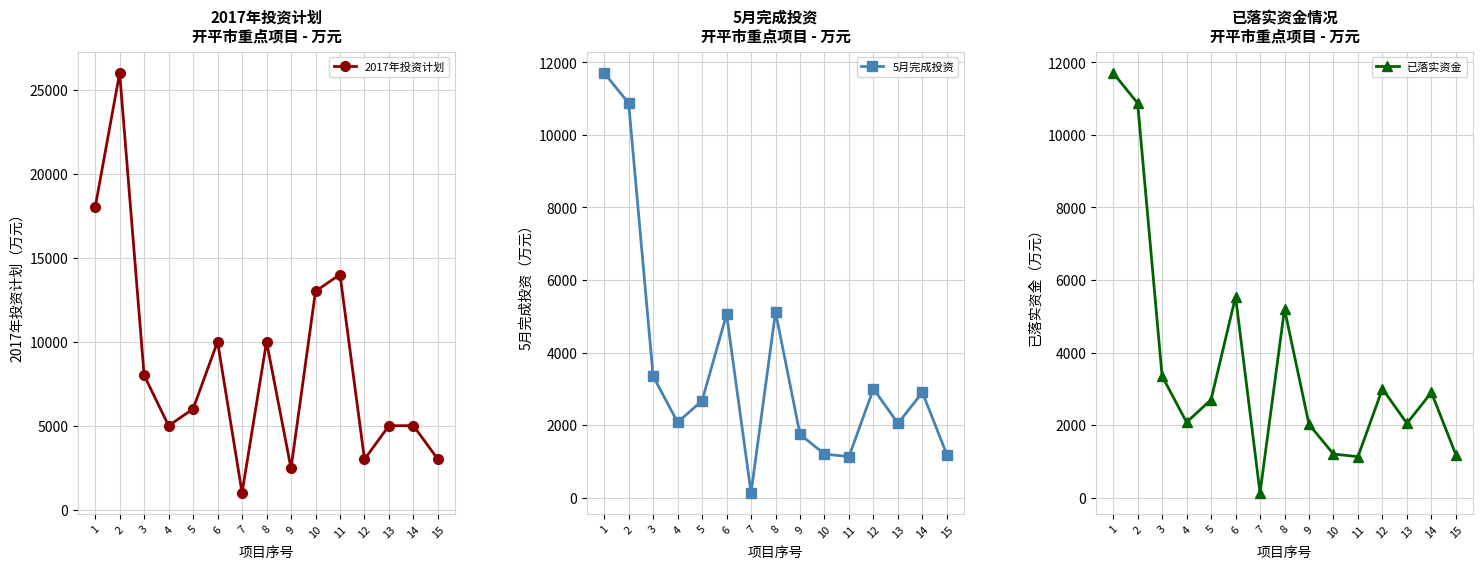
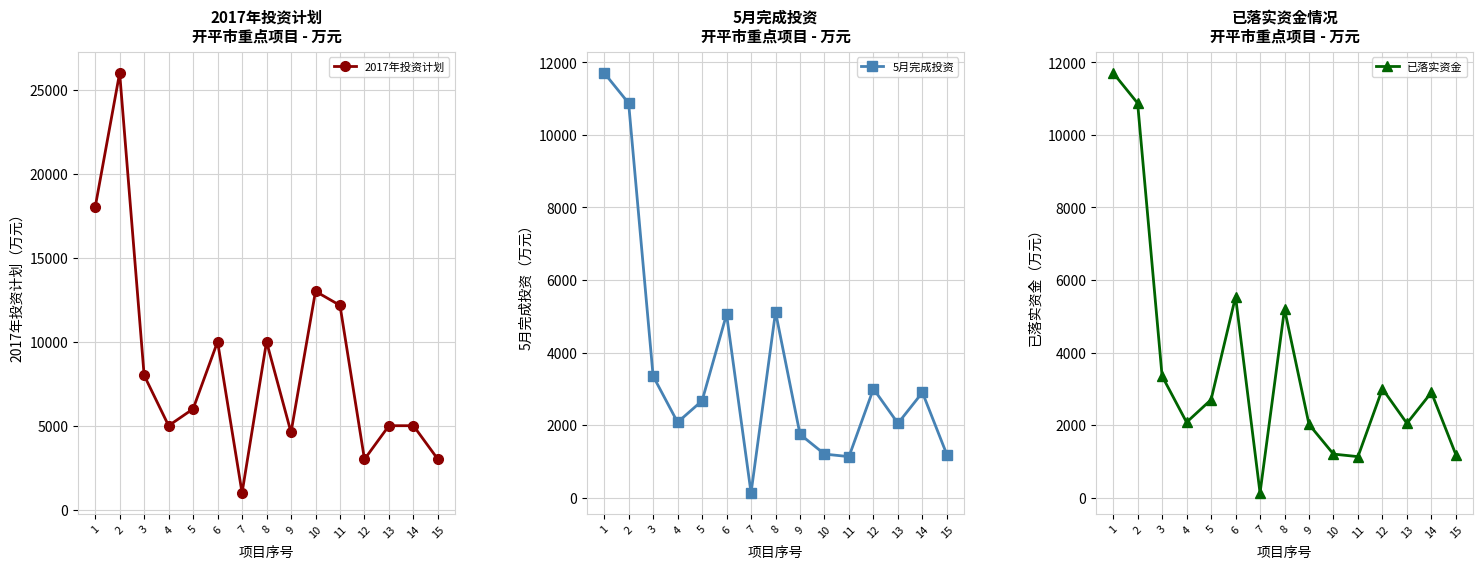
  {
    "2017年投资计划 开平市重点项目 - 万元": {
      "1": 18000,
      "2": 26000,
      "3": 8000,
      "4": 5000,
      "5": 6000,
      "6": 10000,
      "7": 1000,
      "8": 10000,
-     "9": 2500,
+     "9": 4600,
      "10": 13000,
-     "11": 14000,
+     "11": 12200,
      "12": 3000,
      "13": 5000,
      "14": 5000,
      "15": 3000
    },
    "5月完成投资 开平市重点项目 - 万元": {
      "1": 11700,
      "2": 10900,
      "3": 3400,
      "4": 2100,
      "5": 2700,
      "6": 5100,
      "7": 100,
      "8": 5100,
      "9": 1700,
      "10": 1200,
      "11": 1100,
      "12": 3000,
      "13": 2000,
      "14": 2900,
      "15": 1200
    },
    "已落实资金情况 开平市重点项目 - 万元": {
      "1": 11700,
      "2": 10900,
      "3": 3400,
      "4": 2100,
      "5": 2700,
      "6": 5500,
      "7": 100,
      "8": 5200,
      "9": 2000,
      "10": 1200,
      "11": 1100,
      "12": 3000,
      "13": 2000,
      "14": 2900,
      "15": 1200
    }
  }
